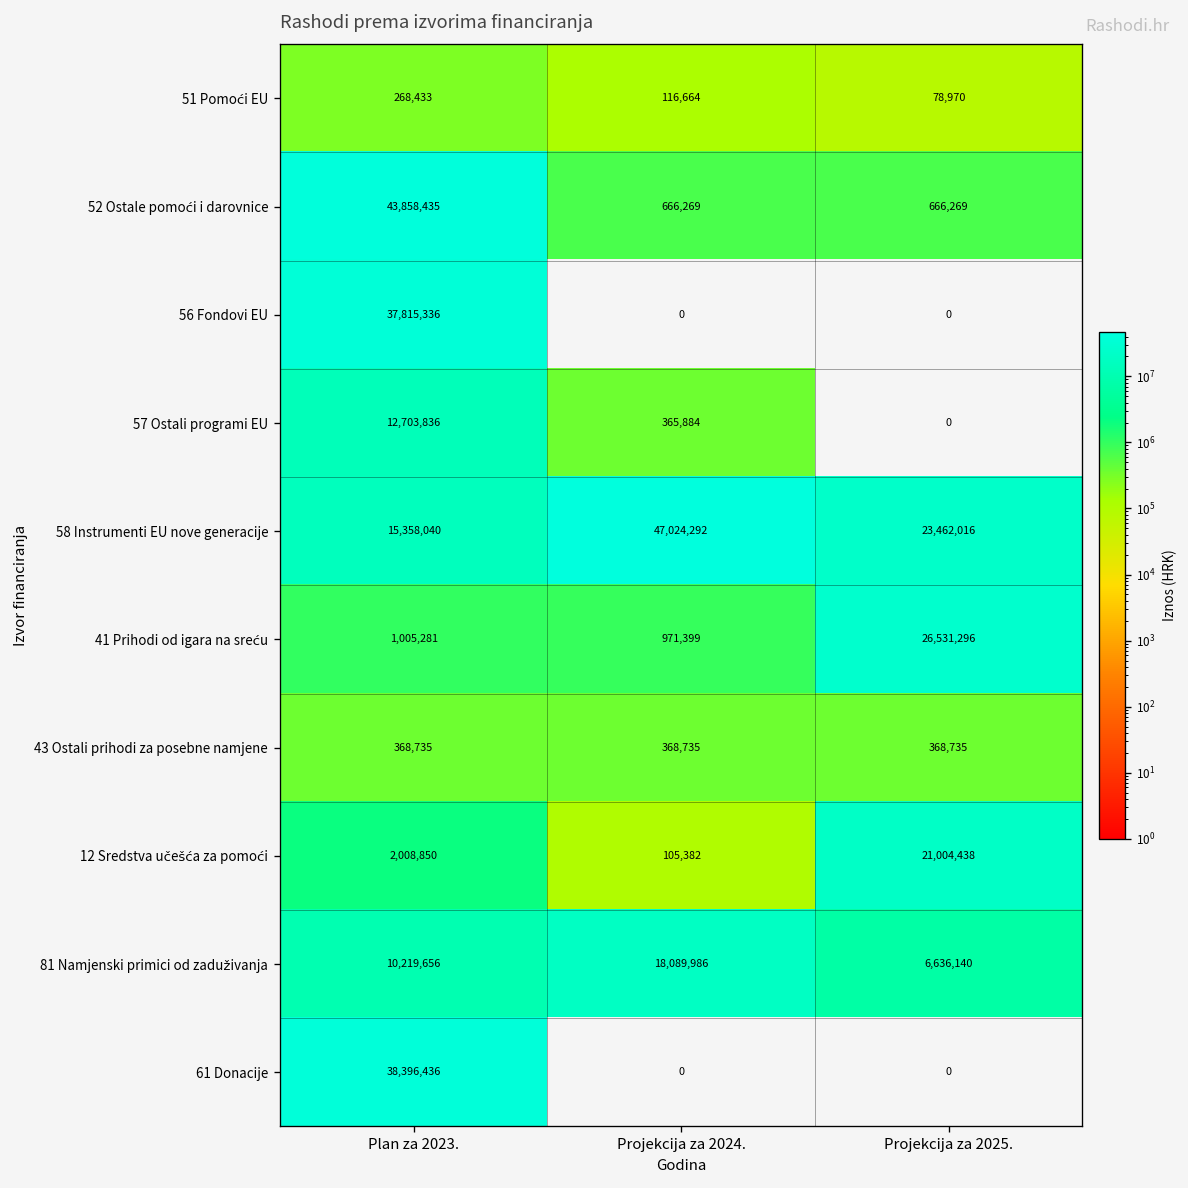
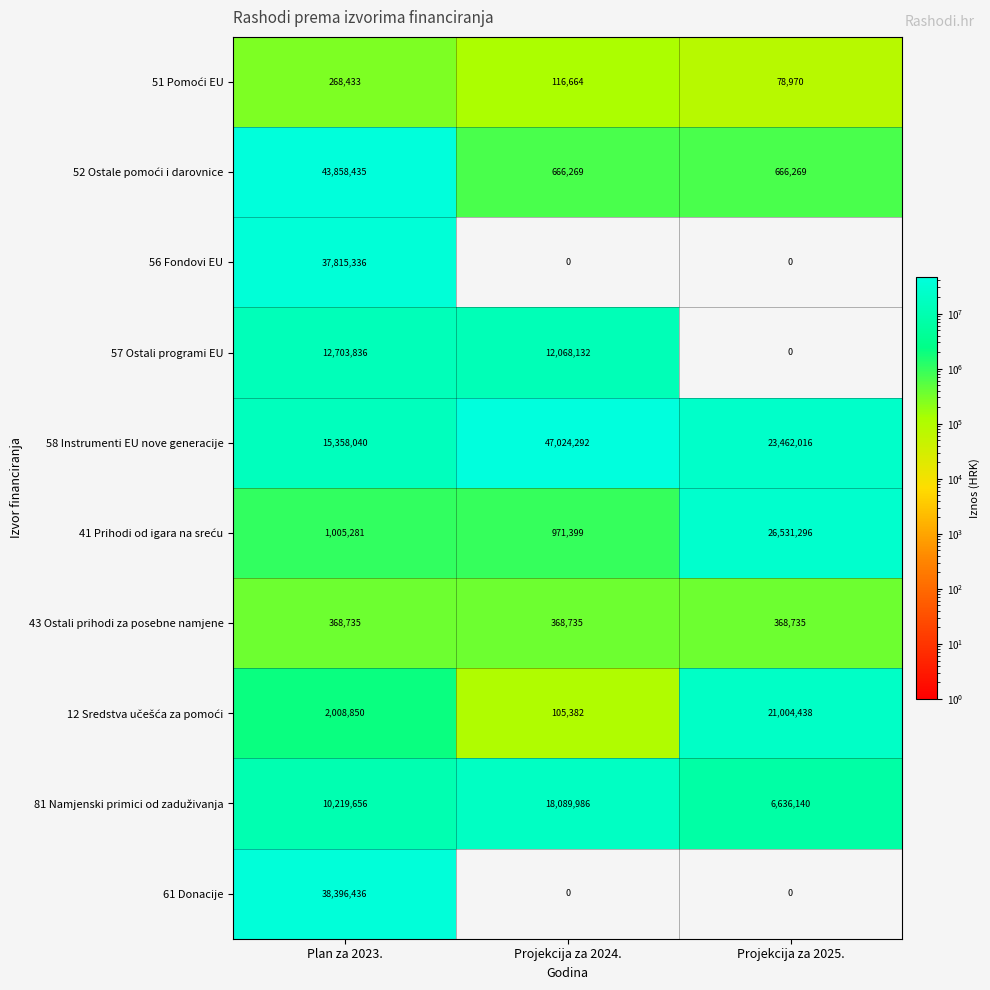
  {
    "51 Pomoći EU": {
      "Plan za 2023.": "268,433",
      "Projekcija za 2024.": "116,664",
      "Projekcija za 2025.": "78,970"
    },
    "52 Ostale pomoći i darovnice": {
      "Plan za 2023.": "43,858,435",
      "Projekcija za 2024.": "666,269",
      "Projekcija za 2025.": "666,269"
    },
    "56 Fondovi EU": {
      "Plan za 2023.": "37,815,336",
      "Projekcija za 2024.": "0",
      "Projekcija za 2025.": "0"
    },
    "57 Ostali programi EU": {
      "Plan za 2023.": "12,703,836",
-     "Projekcija za 2024.": "365,884",
+     "Projekcija za 2024.": "12,068,132",
      "Projekcija za 2025.": "0"
    },
    "58 Instrumenti EU nove generacije": {
      "Plan za 2023.": "15,358,040",
      "Projekcija za 2024.": "47,024,292",
      "Projekcija za 2025.": "23,462,016"
    },
    "41 Prihodi od igara na sreću": {
      "Plan za 2023.": "1,005,281",
      "Projekcija za 2024.": "971,399",
      "Projekcija za 2025.": "26,531,296"
    },
    "43 Ostali prihodi za posebne namjene": {
      "Plan za 2023.": "368,735",
      "Projekcija za 2024.": "368,735",
      "Projekcija za 2025.": "368,735"
    },
    "12 Sredstva učešća za pomoći": {
      "Plan za 2023.": "2,008,850",
      "Projekcija za 2024.": "105,382",
      "Projekcija za 2025.": "21,004,438"
    },
    "81 Namjenski primici od zaduživanja": {
      "Plan za 2023.": "10,219,656",
      "Projekcija za 2024.": "18,089,986",
      "Projekcija za 2025.": "6,636,140"
    },
    "61 Donacije": {
      "Plan za 2023.": "38,396,436",
      "Projekcija za 2024.": "0",
      "Projekcija za 2025.": "0"
    }
  }
